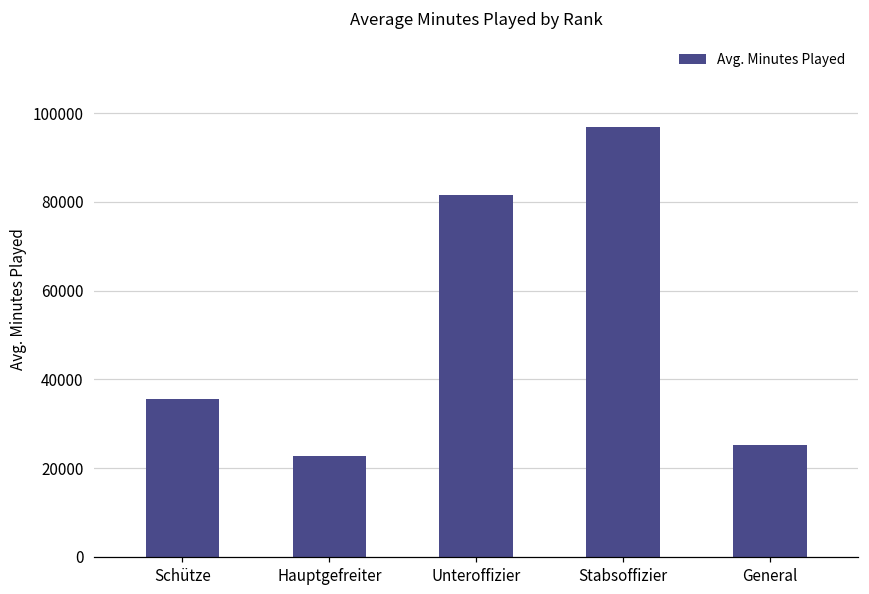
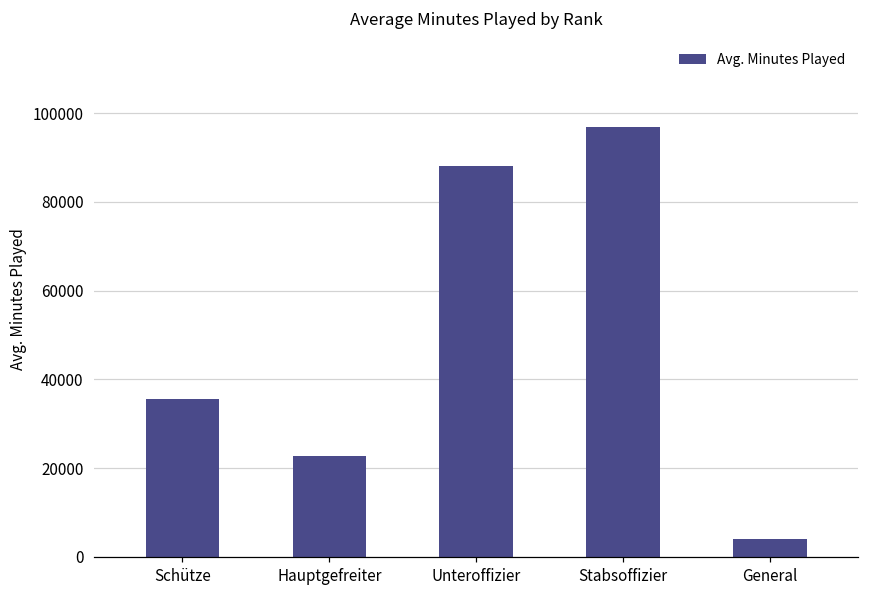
  {
    "Schütze": 36000,
    "Hauptgefreiter": 23000,
-   "Unteroffizier": 82000,
+   "Unteroffizier": 88000,
    "Stabsoffizier": 97000,
-   "General": 25000
+   "General": 4000
  }
